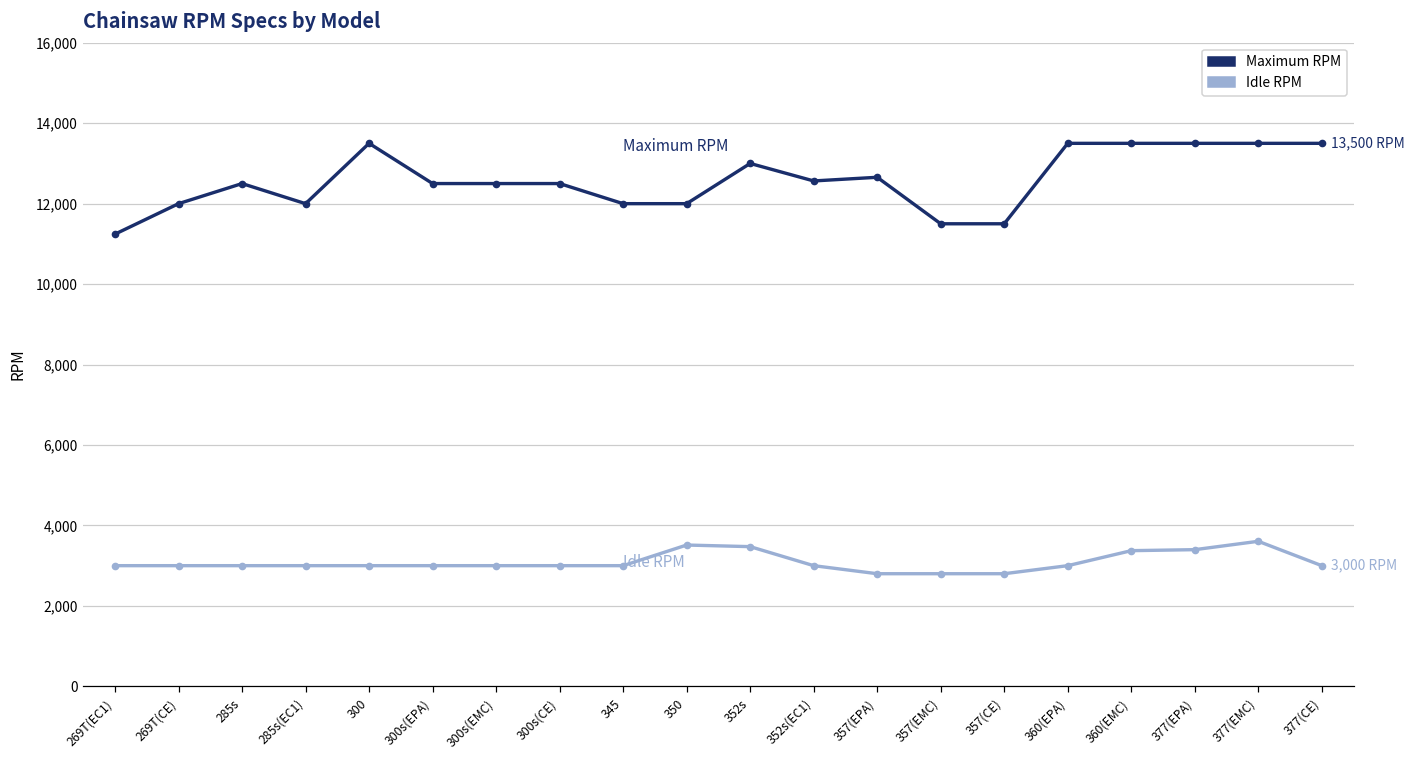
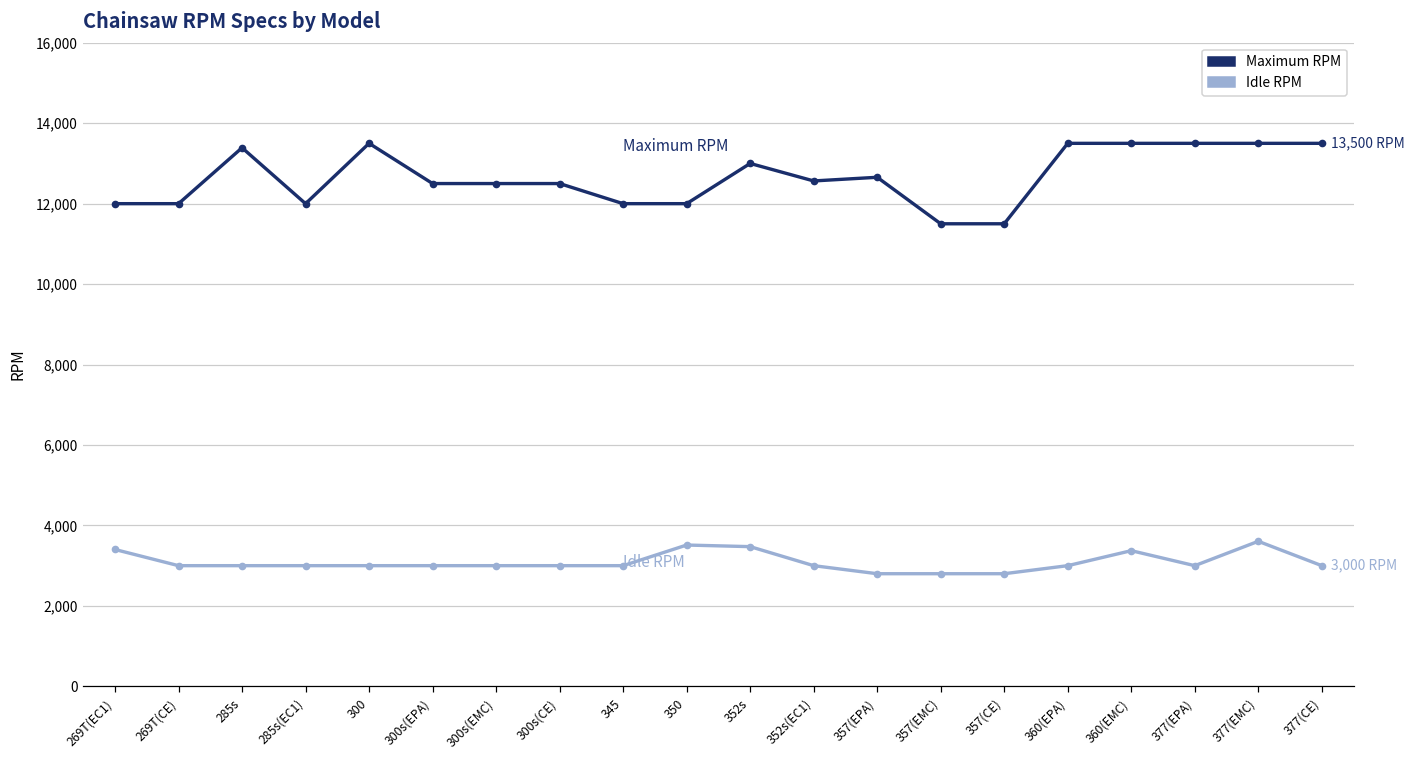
  {
    "Maximum RPM": {
-     "269T(EC1)": "11,200",
+     "269T(EC1)": "12,000",
      "269T(CE)": "12,000",
-     "285s": "12,500",
+     "285s": "13,400",
      "285s(EC1)": "12,000",
      "300": "13,500",
      "300s(EPA)": "12,500",
      "300s(EMC)": "12,500",
      "300s(CE)": "12,500",
      "345": "12,000",
      "350": "12,000",
      "352s": "13,000",
      "352s(EC1)": "12,600",
      "357(EPA)": "12,700",
      "357(EMC)": "11,500",
      "357(CE)": "11,500",
      "360(EPA)": "13,500",
      "360(EMC)": "13,500",
      "377(EPA)": "13,500",
      "377(EMC)": "13,500"
    },
    "Idle RPM": {
-     "269T(EC1)": "3,000",
+     "269T(EC1)": "3,400",
      "269T(CE)": "3,000",
      "285s": "3,000",
      "285s(EC1)": "3,000",
      "300": "3,000",
      "300s(EPA)": "3,000",
      "300s(EMC)": "3,000",
      "300s(CE)": "3,000",
      "345": "3,000",
      "350": "3,500",
      "352s": "3,500",
      "352s(EC1)": "3,000",
      "357(EPA)": "2,800",
      "357(EMC)": "2,800",
      "357(CE)": "2,800",
      "360(EPA)": "3,000",
      "360(EMC)": "3,400",
-     "377(EPA)": "3,400",
+     "377(EPA)": "3,000",
      "377(EMC)": "3,600"
    }
  }
